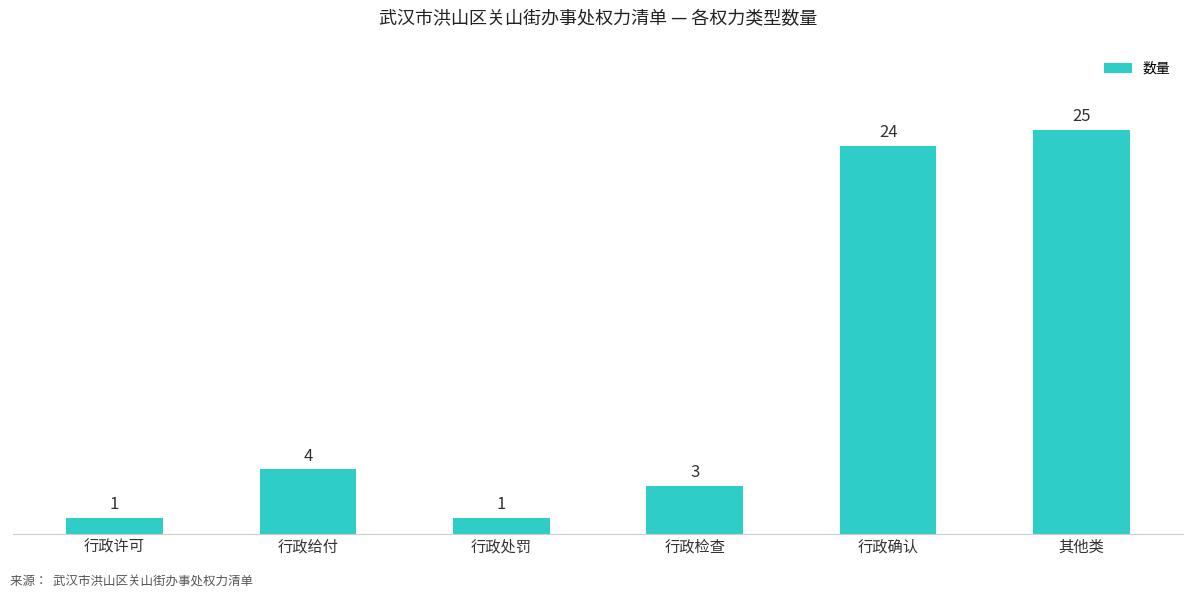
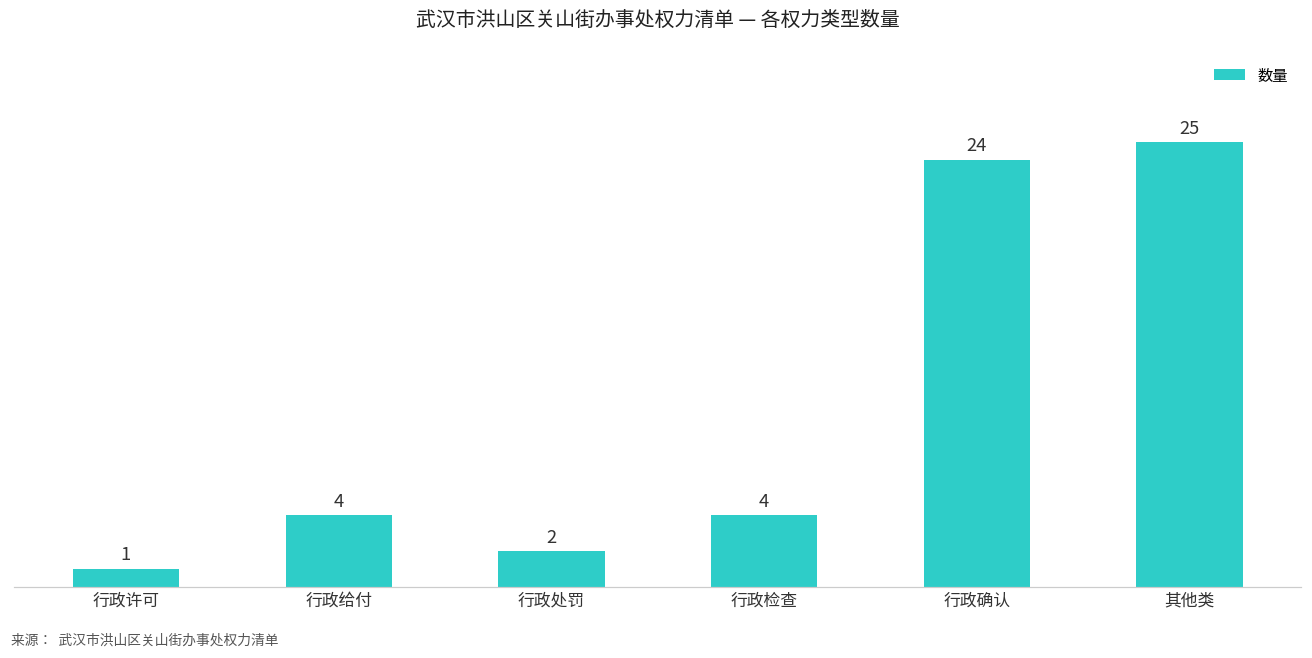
  {
    "行政许可": 1,
    "行政给付": 4,
-   "行政处罚": 1,
-   "行政检查": 3,
+   "行政处罚": 2,
+   "行政检查": 4,
    "行政确认": 24,
    "其他类": 25
  }
